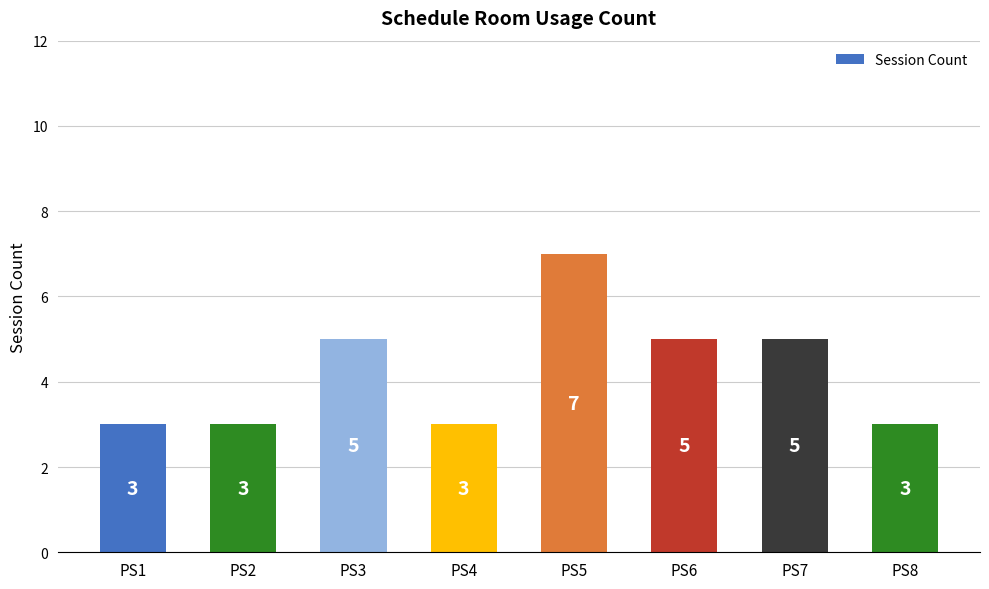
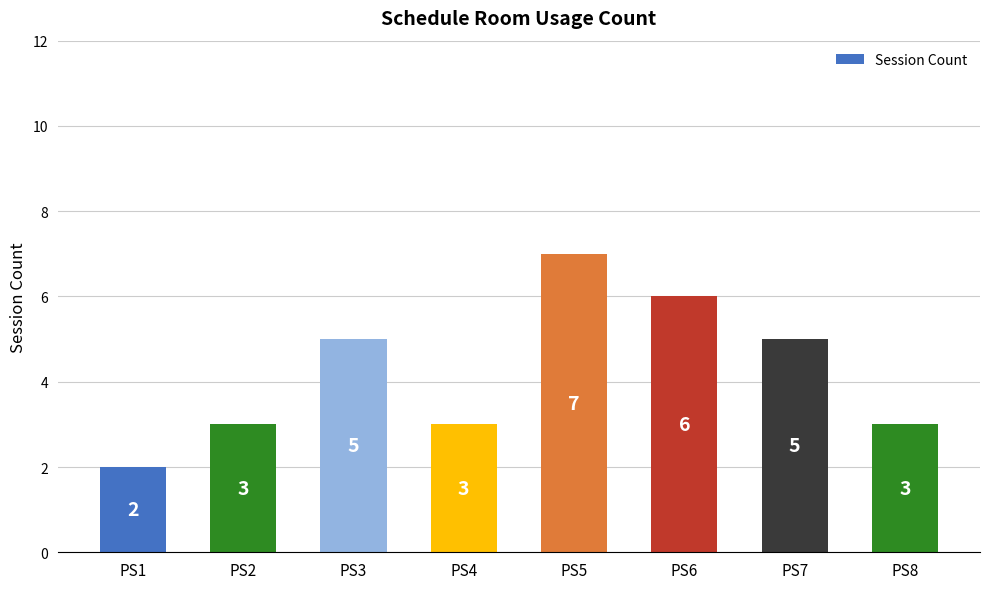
  {
-   "PS1": 3,
+   "PS1": 2,
    "PS2": 3,
    "PS3": 5,
    "PS4": 3,
    "PS5": 7,
-   "PS6": 5,
+   "PS6": 6,
    "PS7": 5,
    "PS8": 3
  }
